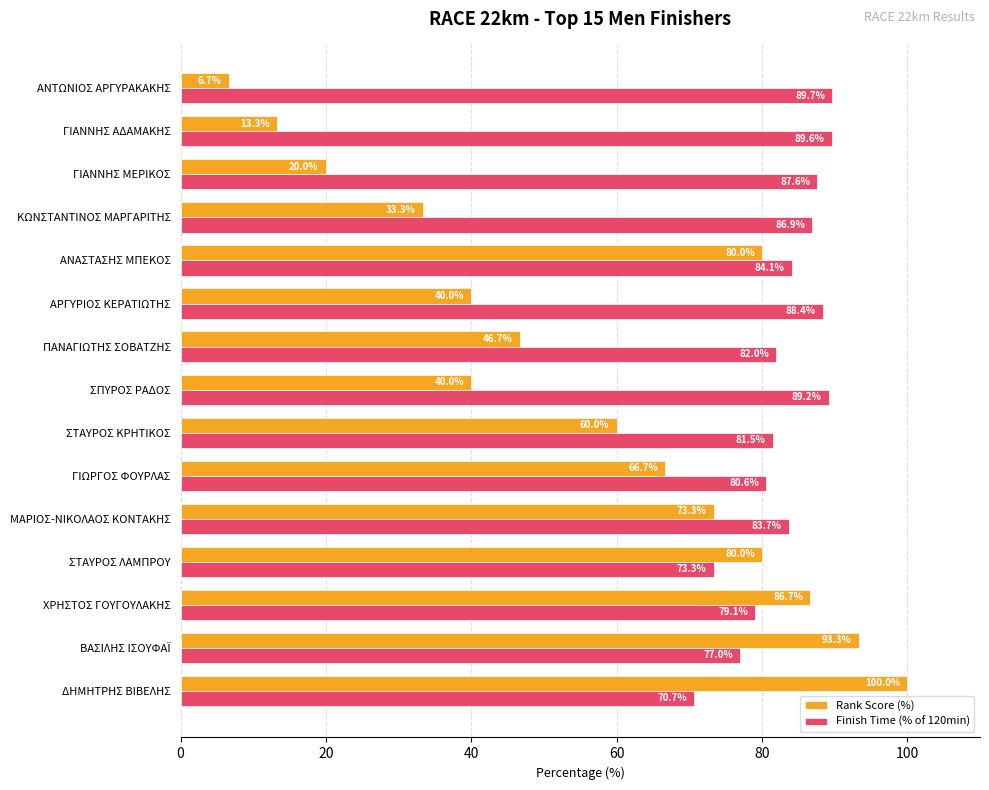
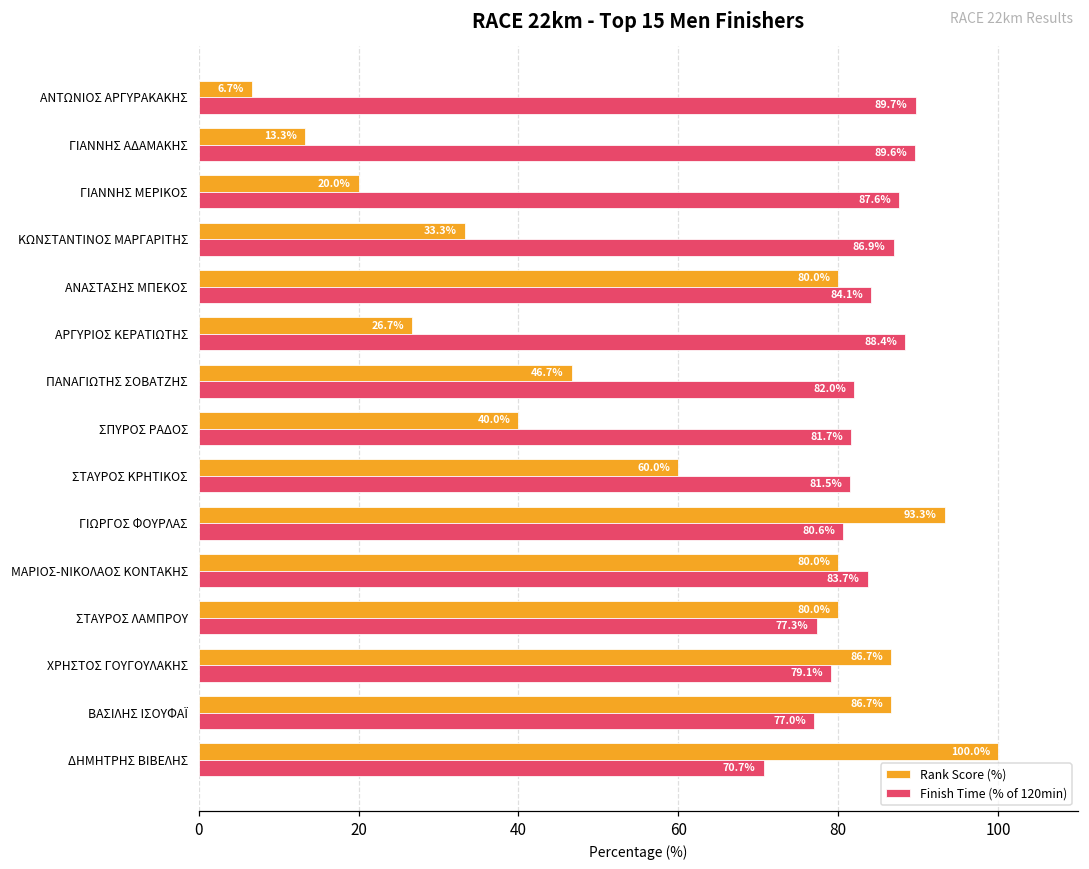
  {
    "Rank Score (%)": {
      "ΑΝΤΩΝΙΟΣ ΑΡΓΥΡΑΚΑΚΗΣ": "6.7%",
      "ΓΙΑΝΝΗΣ ΑΔΑΜΑΚΗΣ": "13.3%",
      "ΓΙΑΝΝΗΣ ΜΕΡΙΚΟΣ": "20.0%",
      "ΚΩΝΣΤΑΝΤΙΝΟΣ ΜΑΡΓΑΡΙΤΗΣ": "33.3%",
      "ΑΝΑΣΤΑΣΗΣ ΜΠΕΚΟΣ": "80.0%",
-     "ΑΡΓΥΡΙΟΣ ΚΕΡΑΤΙΩΤΗΣ": "40.0%",
+     "ΑΡΓΥΡΙΟΣ ΚΕΡΑΤΙΩΤΗΣ": "26.7%",
      "ΠΑΝΑΓΙΩΤΗΣ ΣΟΒΑΤΖΗΣ": "46.7%",
      "ΣΠΥΡΟΣ ΡΑΔΟΣ": "40.0%",
      "ΣΤΑΥΡΟΣ ΚΡΗΤΙΚΟΣ": "60.0%",
-     "ΓΙΩΡΓΟΣ ΦΟΥΡΛΑΣ": "66.7%",
-     "ΜΑΡΙΟΣ-ΝΙΚΟΛΑΟΣ ΚΟΝΤΑΚΗΣ": "73.3%",
+     "ΓΙΩΡΓΟΣ ΦΟΥΡΛΑΣ": "93.3%",
+     "ΜΑΡΙΟΣ-ΝΙΚΟΛΑΟΣ ΚΟΝΤΑΚΗΣ": "80.0%",
      "ΣΤΑΥΡΟΣ ΛΑΜΠΡΟΥ": "80.0%",
      "ΧΡΗΣΤΟΣ ΓΟΥΓΟΥΛΑΚΗΣ": "86.7%",
-     "ΒΑΣΙΛΗΣ ΙΣΟΥΦΑΪ": "93.3%",
+     "ΒΑΣΙΛΗΣ ΙΣΟΥΦΑΪ": "86.7%",
      "ΔΗΜΗΤΡΗΣ ΒΙΒΕΛΗΣ": "100.0%"
    },
    "Finish Time (% of 120min)": {
      "ΑΝΤΩΝΙΟΣ ΑΡΓΥΡΑΚΑΚΗΣ": "89.7%",
      "ΓΙΑΝΝΗΣ ΑΔΑΜΑΚΗΣ": "89.6%",
      "ΓΙΑΝΝΗΣ ΜΕΡΙΚΟΣ": "87.6%",
      "ΚΩΝΣΤΑΝΤΙΝΟΣ ΜΑΡΓΑΡΙΤΗΣ": "86.9%",
      "ΑΝΑΣΤΑΣΗΣ ΜΠΕΚΟΣ": "84.1%",
      "ΑΡΓΥΡΙΟΣ ΚΕΡΑΤΙΩΤΗΣ": "88.4%",
      "ΠΑΝΑΓΙΩΤΗΣ ΣΟΒΑΤΖΗΣ": "82.0%",
-     "ΣΠΥΡΟΣ ΡΑΔΟΣ": "89.2%",
+     "ΣΠΥΡΟΣ ΡΑΔΟΣ": "81.7%",
      "ΣΤΑΥΡΟΣ ΚΡΗΤΙΚΟΣ": "81.5%",
      "ΓΙΩΡΓΟΣ ΦΟΥΡΛΑΣ": "80.6%",
      "ΜΑΡΙΟΣ-ΝΙΚΟΛΑΟΣ ΚΟΝΤΑΚΗΣ": "83.7%",
-     "ΣΤΑΥΡΟΣ ΛΑΜΠΡΟΥ": "73.3%",
+     "ΣΤΑΥΡΟΣ ΛΑΜΠΡΟΥ": "77.3%",
      "ΧΡΗΣΤΟΣ ΓΟΥΓΟΥΛΑΚΗΣ": "79.1%",
      "ΒΑΣΙΛΗΣ ΙΣΟΥΦΑΪ": "77.0%",
      "ΔΗΜΗΤΡΗΣ ΒΙΒΕΛΗΣ": "70.7%"
    }
  }
